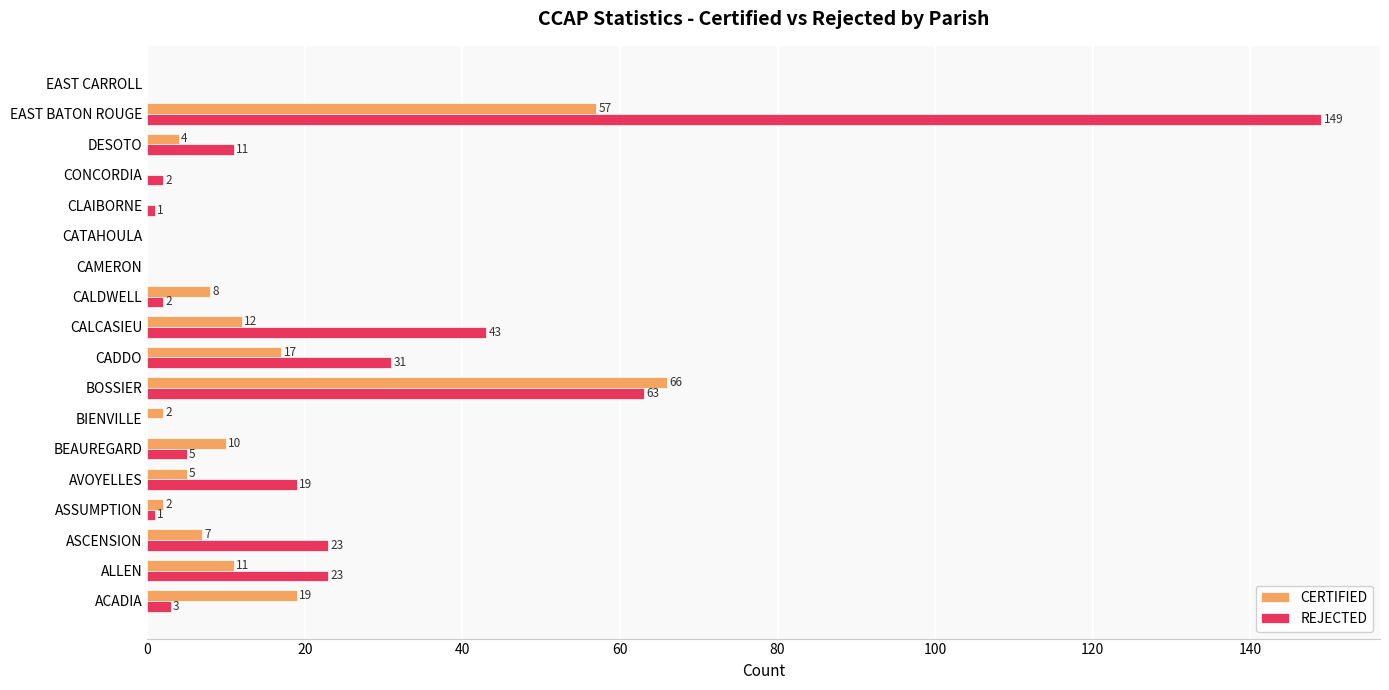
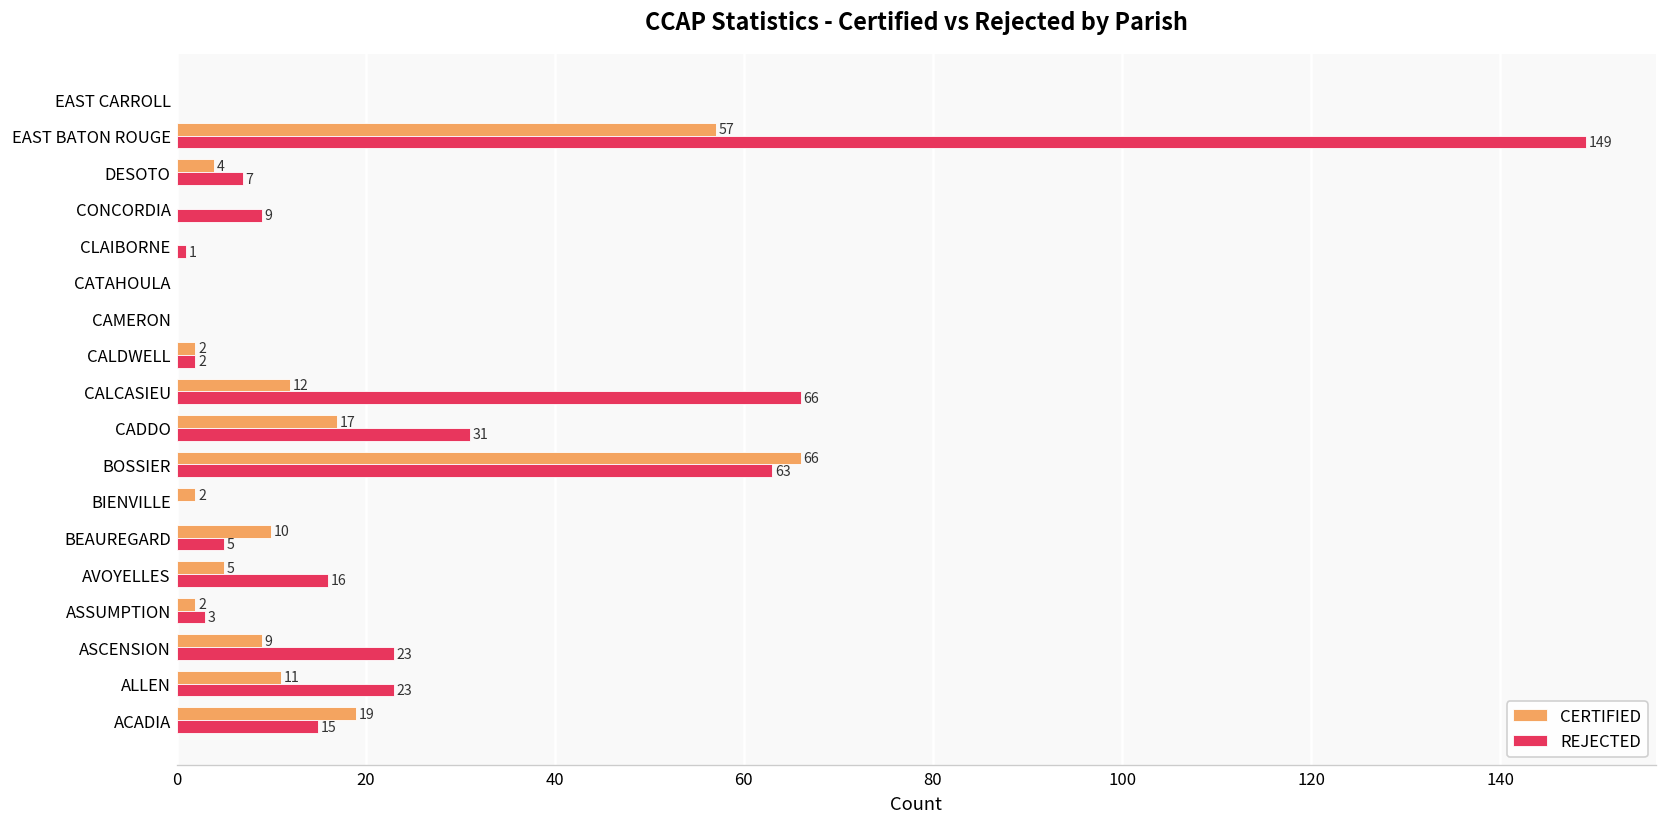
  {
    "CERTIFIED": {
      "EAST BATON ROUGE": 57,
      "DESOTO": 4,
-     "CALDWELL": 8,
+     "CALDWELL": 2,
      "CALCASIEU": 12,
      "CADDO": 17,
      "BOSSIER": 66,
      "BIENVILLE": 2,
      "BEAUREGARD": 10,
      "AVOYELLES": 5,
      "ASSUMPTION": 2,
-     "ASCENSION": 7,
+     "ASCENSION": 9,
      "ALLEN": 11,
      "ACADIA": 19
    },
    "REJECTED": {
      "EAST BATON ROUGE": 149,
-     "DESOTO": 11,
-     "CONCORDIA": 2,
+     "DESOTO": 7,
+     "CONCORDIA": 9,
      "CLAIBORNE": 1,
      "CALDWELL": 2,
-     "CALCASIEU": 43,
+     "CALCASIEU": 66,
      "CADDO": 31,
      "BOSSIER": 63,
      "BEAUREGARD": 5,
-     "AVOYELLES": 19,
-     "ASSUMPTION": 1,
+     "AVOYELLES": 16,
+     "ASSUMPTION": 3,
      "ASCENSION": 23,
      "ALLEN": 23,
-     "ACADIA": 3
+     "ACADIA": 15
    }
  }
